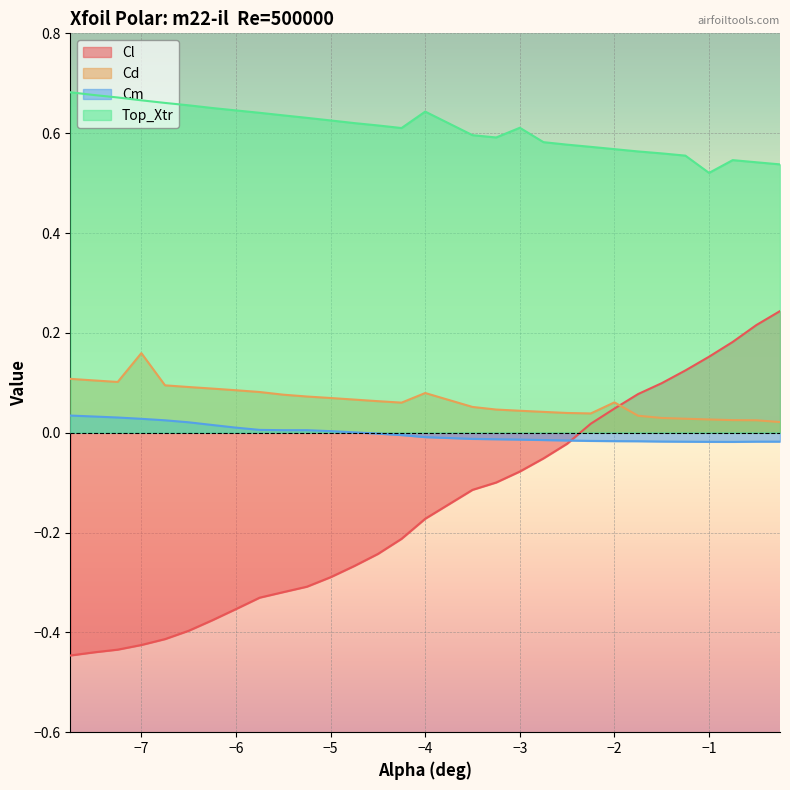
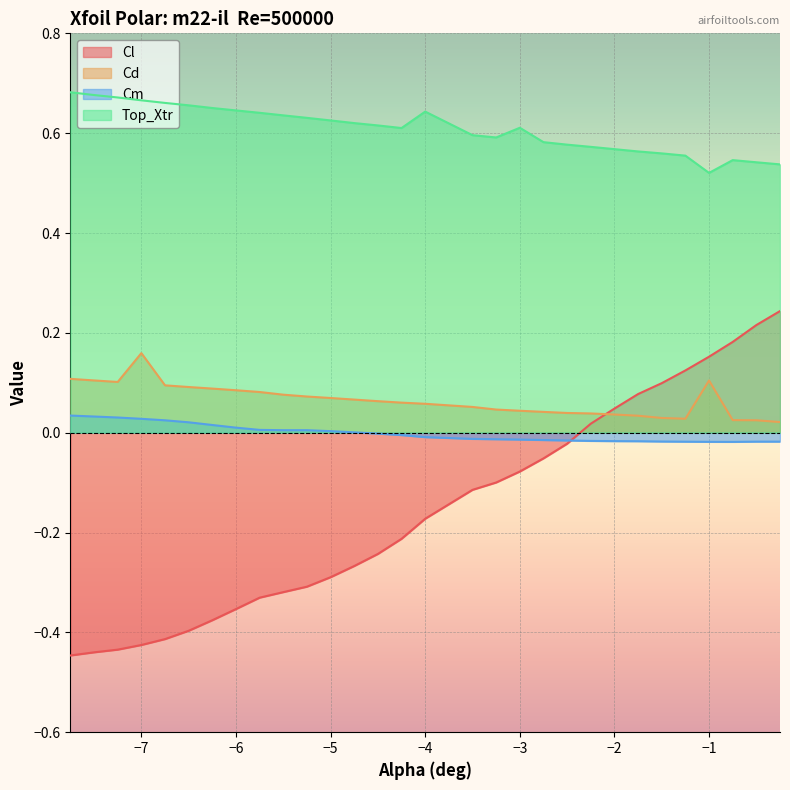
  {
    "Cd": {
      "−7": 0.16,
      "−6": 0.09,
      "−5": 0.07,
-     "−4": 0.08,
+     "−4": 0.06,
      "−3": 0.04,
-     "−2": 0.06,
-     "−1": 0.03
+     "−2": 0.04,
+     "−1": 0.10
    },
    "Top_Xtr": {
      "−6": 0.65,
      "−5": 0.63,
      "−4": 0.64,
      "−3": 0.61,
      "−2": 0.57,
      "−1": 0.52
    }
  }
